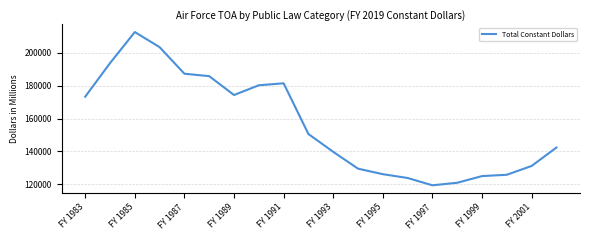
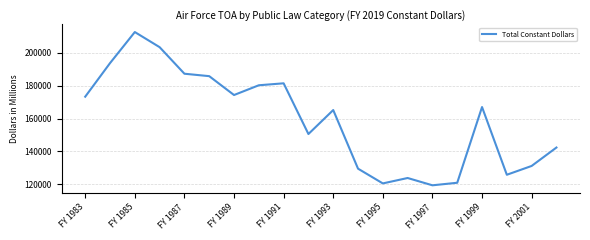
  {
    "FY 1983": 173000,
    "FY 1985": 213000,
    "FY 1987": 187000,
    "FY 1989": 174000,
    "FY 1991": 181000,
-   "FY 1993": 140000,
-   "FY 1995": 126000,
+   "FY 1993": 165000,
+   "FY 1995": 120000,
    "FY 1997": 119000,
-   "FY 1999": 125000,
+   "FY 1999": 167000,
    "FY 2001": 131000
  }
